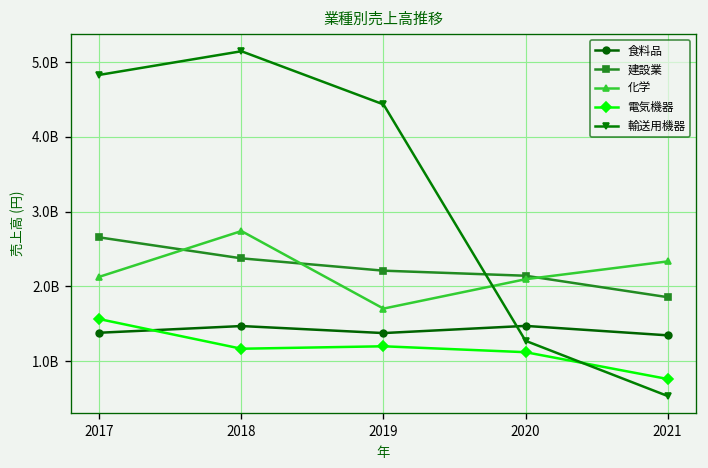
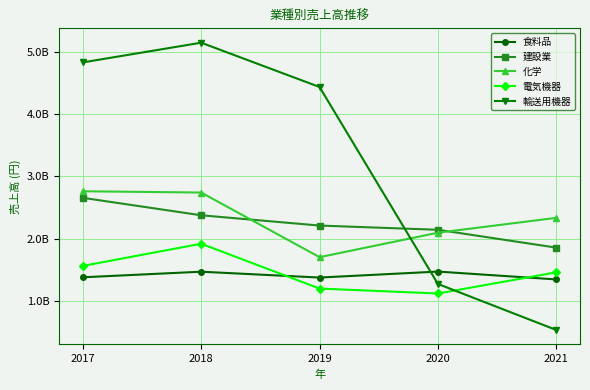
  {
    "化学": {
-     "2017": 2100000000,
+     "2017": 2800000000,
      "2018": 2700000000,
      "2019": 1700000000,
      "2020": 2100000000,
      "2021": 2300000000
    },
    "電気機器": {
      "2017": 1600000000,
-     "2018": 1200000000,
+     "2018": 1900000000,
      "2019": 1200000000,
      "2020": 1100000000,
-     "2021": 800000000
+     "2021": 1500000000
    }
  }
